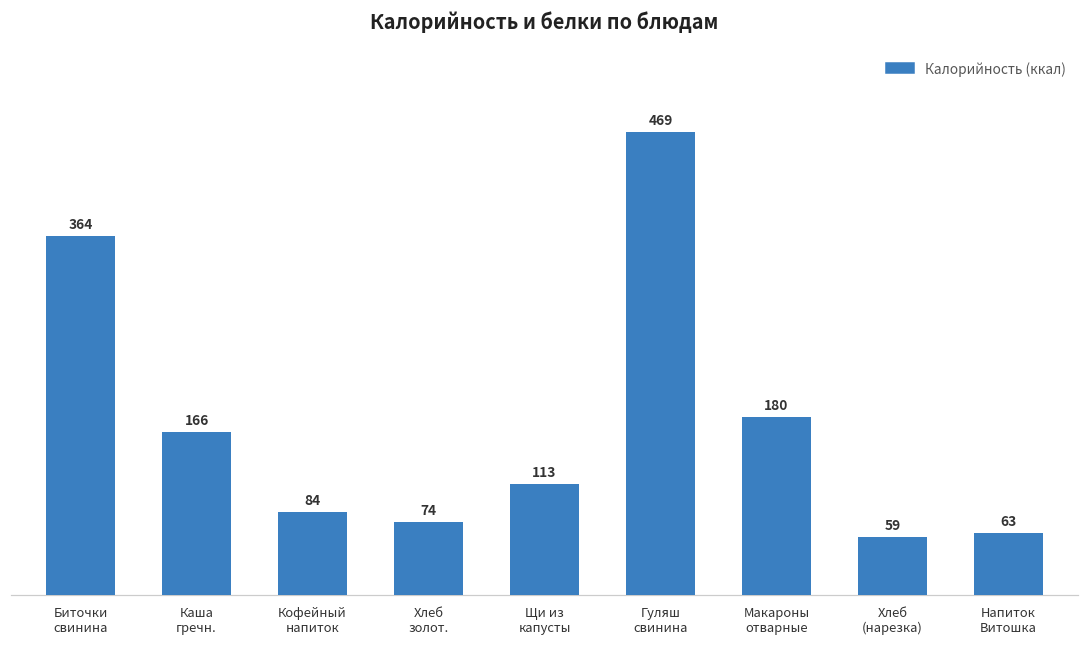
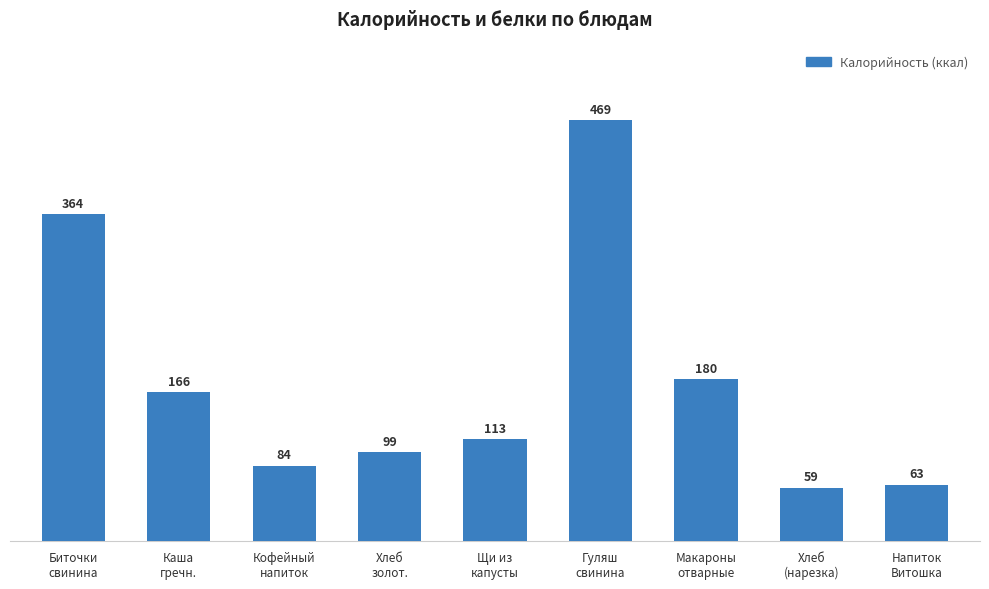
  {
    "Биточки свинина": 364,
    "Каша гречн.": 166,
    "Кофейный напиток": 84,
-   "Хлеб золот.": 74,
+   "Хлеб золот.": 99,
    "Щи из капусты": 113,
    "Гуляш свинина": 469,
    "Макароны отварные": 180,
    "Хлеб (нарезка)": 59,
    "Напиток Витошка": 63
  }
